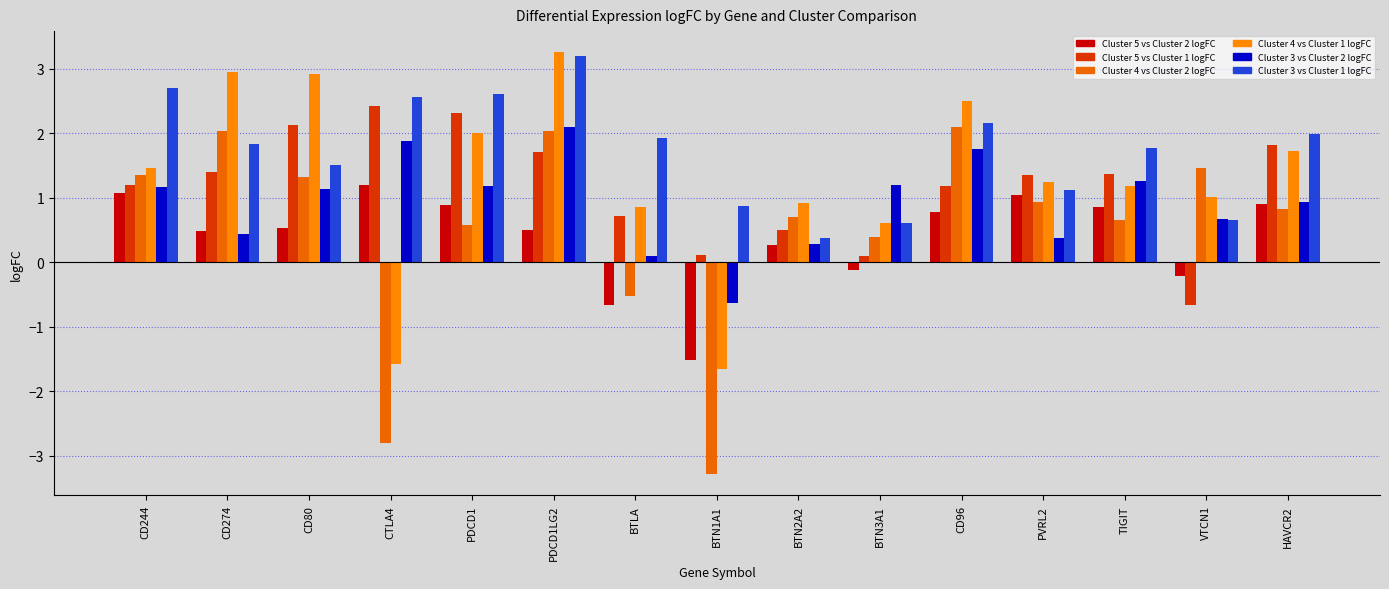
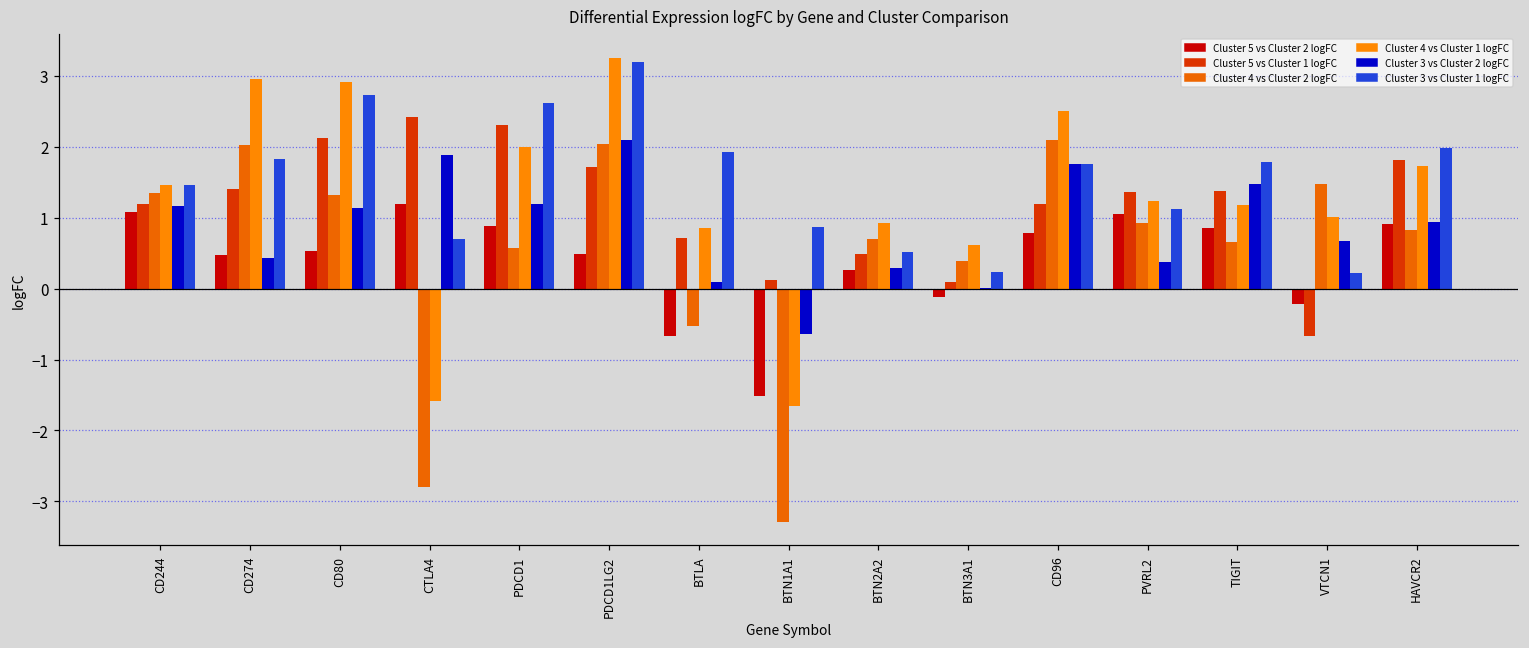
  {
    "Cluster 3 vs Cluster 2 logFC": {
      "CD244": 1.2,
      "CD274": 0.4,
      "CD80": 1.1,
      "CTLA4": 1.9,
      "PDCD1": 1.2,
      "PDCD1LG2": 2.1,
      "BTLA": 0.1,
      "BTN1A1": -0.6,
      "BTN2A2": 0.3,
-     "BTN3A1": 1.2,
+     "BTN3A1": 0.0,
      "CD96": 1.8,
      "PVRL2": 0.4,
-     "TIGIT": 1.3,
+     "TIGIT": 1.5,
      "VTCN1": 0.7,
      "HAVCR2": 0.9
    },
    "Cluster 3 vs Cluster 1 logFC": {
-     "CD244": 2.7,
+     "CD244": 1.5,
      "CD274": 1.8,
-     "CD80": 1.5,
-     "CTLA4": 2.6,
+     "CD80": 2.7,
+     "CTLA4": 0.7,
      "PDCD1": 2.6,
      "PDCD1LG2": 3.2,
      "BTLA": 1.9,
      "BTN1A1": 0.9,
-     "BTN2A2": 0.4,
-     "BTN3A1": 0.6,
-     "CD96": 2.2,
+     "BTN2A2": 0.5,
+     "BTN3A1": 0.2,
+     "CD96": 1.8,
      "PVRL2": 1.1,
      "TIGIT": 1.8,
-     "VTCN1": 0.7,
+     "VTCN1": 0.2,
      "HAVCR2": 2.0
    }
  }
